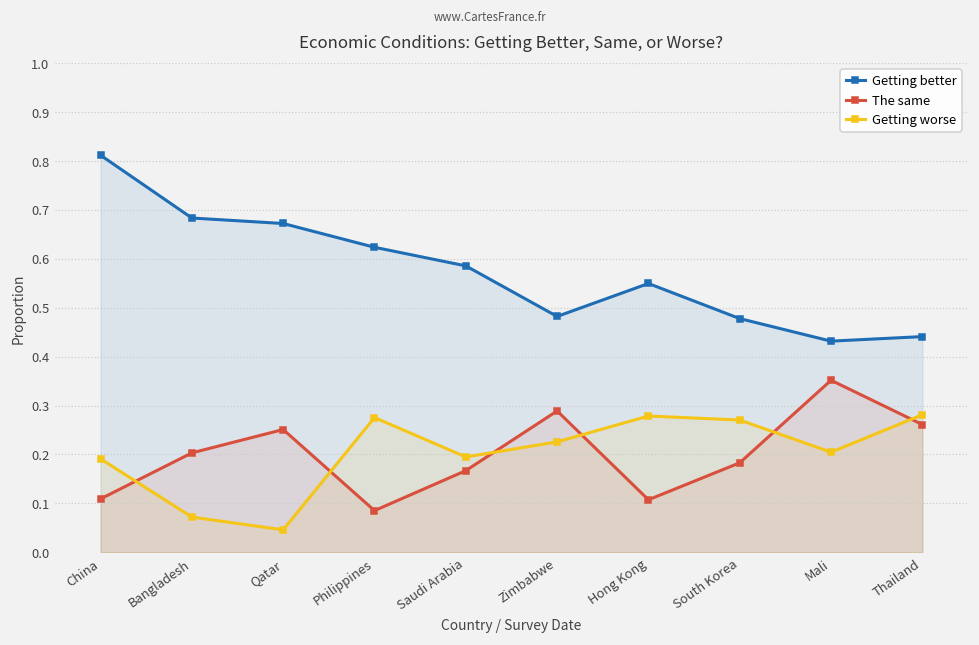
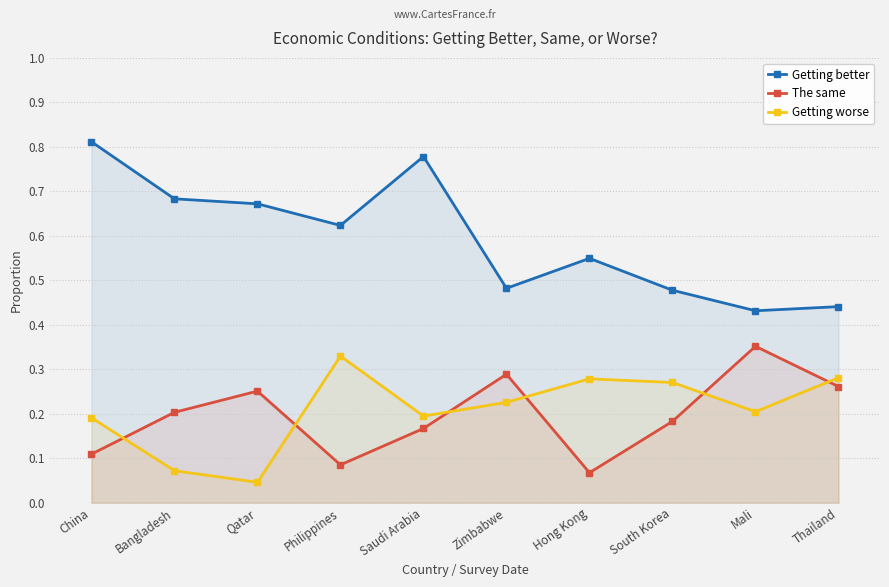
  {
    "Getting better": {
      "China": 0.81,
      "Bangladesh": 0.68,
      "Qatar": 0.67,
      "Philippines": 0.62,
-     "Saudi Arabia": 0.59,
+     "Saudi Arabia": 0.78,
      "Zimbabwe": 0.48,
      "Hong Kong": 0.55,
      "South Korea": 0.48,
      "Mali": 0.43,
      "Thailand": 0.44
    },
    "The same": {
      "China": 0.11,
      "Bangladesh": 0.20,
      "Qatar": 0.25,
      "Philippines": 0.09,
      "Saudi Arabia": 0.17,
      "Zimbabwe": 0.29,
-     "Hong Kong": 0.11,
+     "Hong Kong": 0.07,
      "South Korea": 0.18,
      "Mali": 0.35,
      "Thailand": 0.26
    },
    "Getting worse": {
      "China": 0.19,
      "Bangladesh": 0.07,
      "Qatar": 0.05,
-     "Philippines": 0.28,
+     "Philippines": 0.33,
      "Saudi Arabia": 0.19,
      "Zimbabwe": 0.23,
      "Hong Kong": 0.28,
      "South Korea": 0.27,
      "Mali": 0.20,
      "Thailand": 0.28
    }
  }
